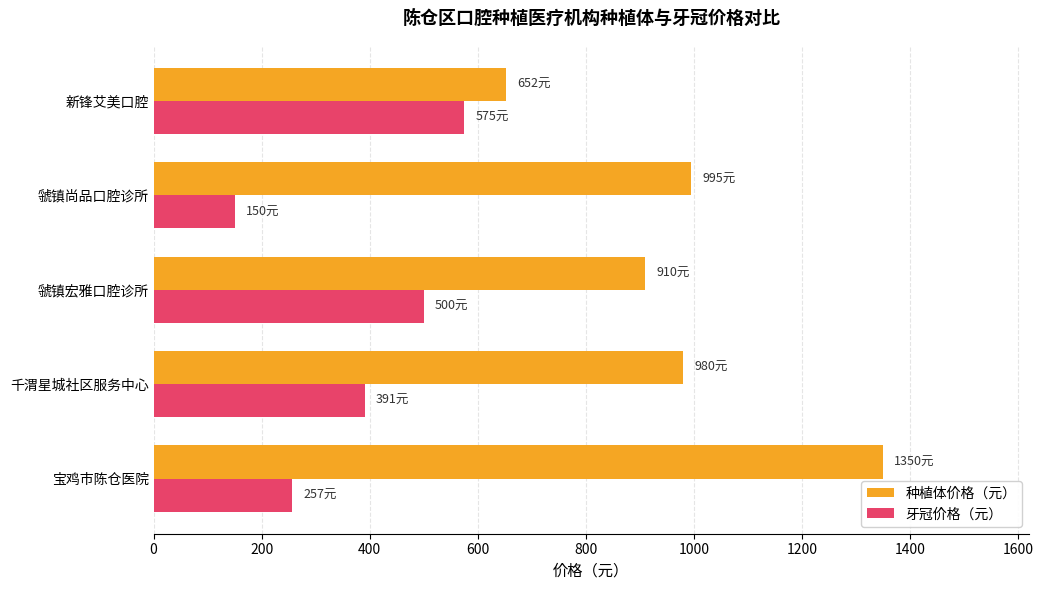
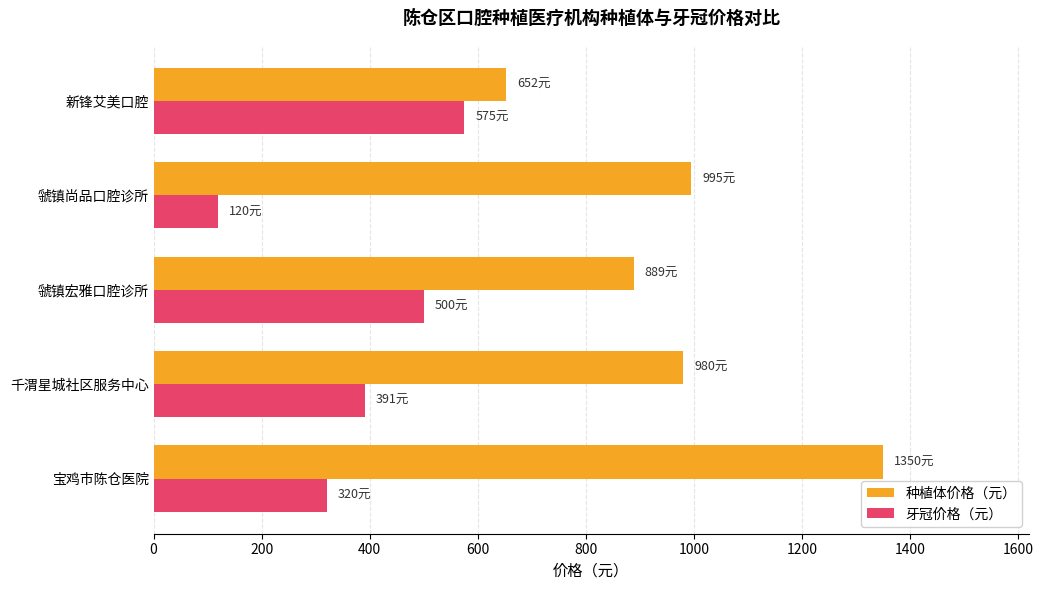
  {
    "种植体价格（元）": {
      "新锋艾美口腔": "652元",
      "虢镇尚品口腔诊所": "995元",
-     "虢镇宏雅口腔诊所": "910元",
+     "虢镇宏雅口腔诊所": "889元",
      "千渭星城社区服务中心": "980元",
      "宝鸡市陈仓医院": "1350元"
    },
    "牙冠价格（元）": {
      "新锋艾美口腔": "575元",
-     "虢镇尚品口腔诊所": "150元",
+     "虢镇尚品口腔诊所": "120元",
      "虢镇宏雅口腔诊所": "500元",
      "千渭星城社区服务中心": "391元",
-     "宝鸡市陈仓医院": "257元"
+     "宝鸡市陈仓医院": "320元"
    }
  }
